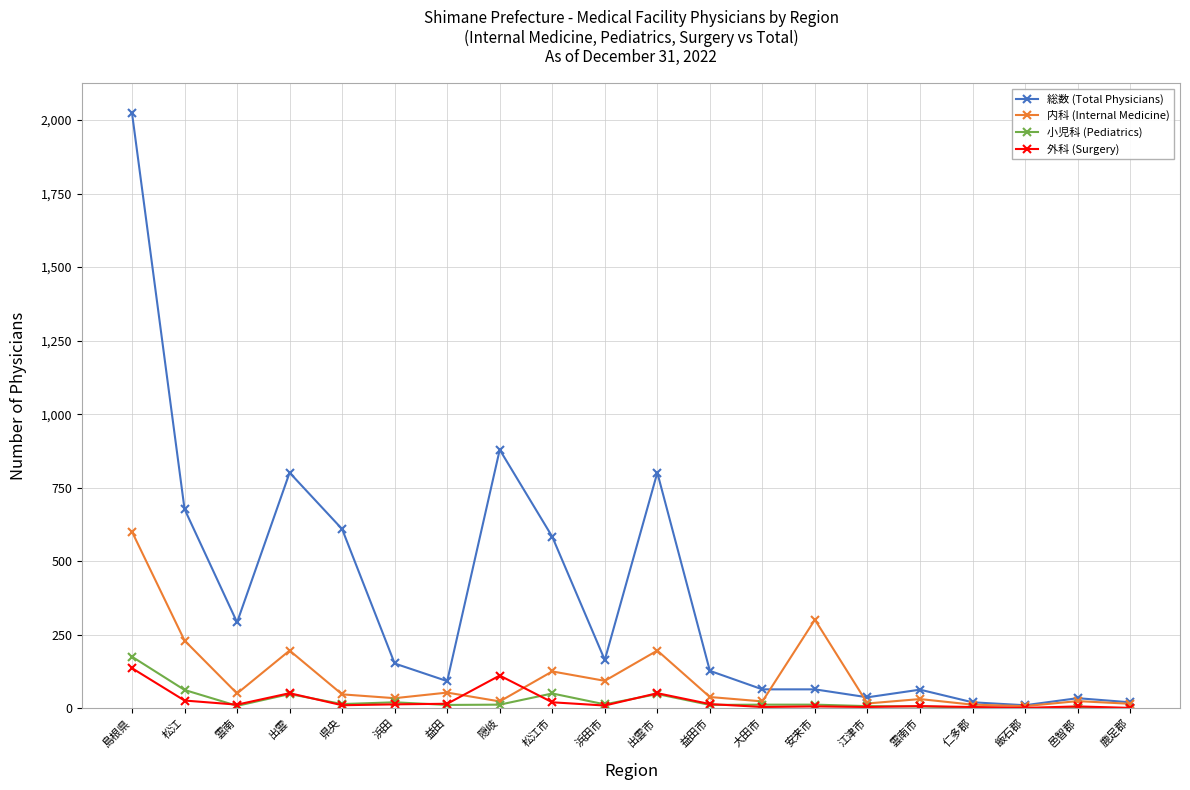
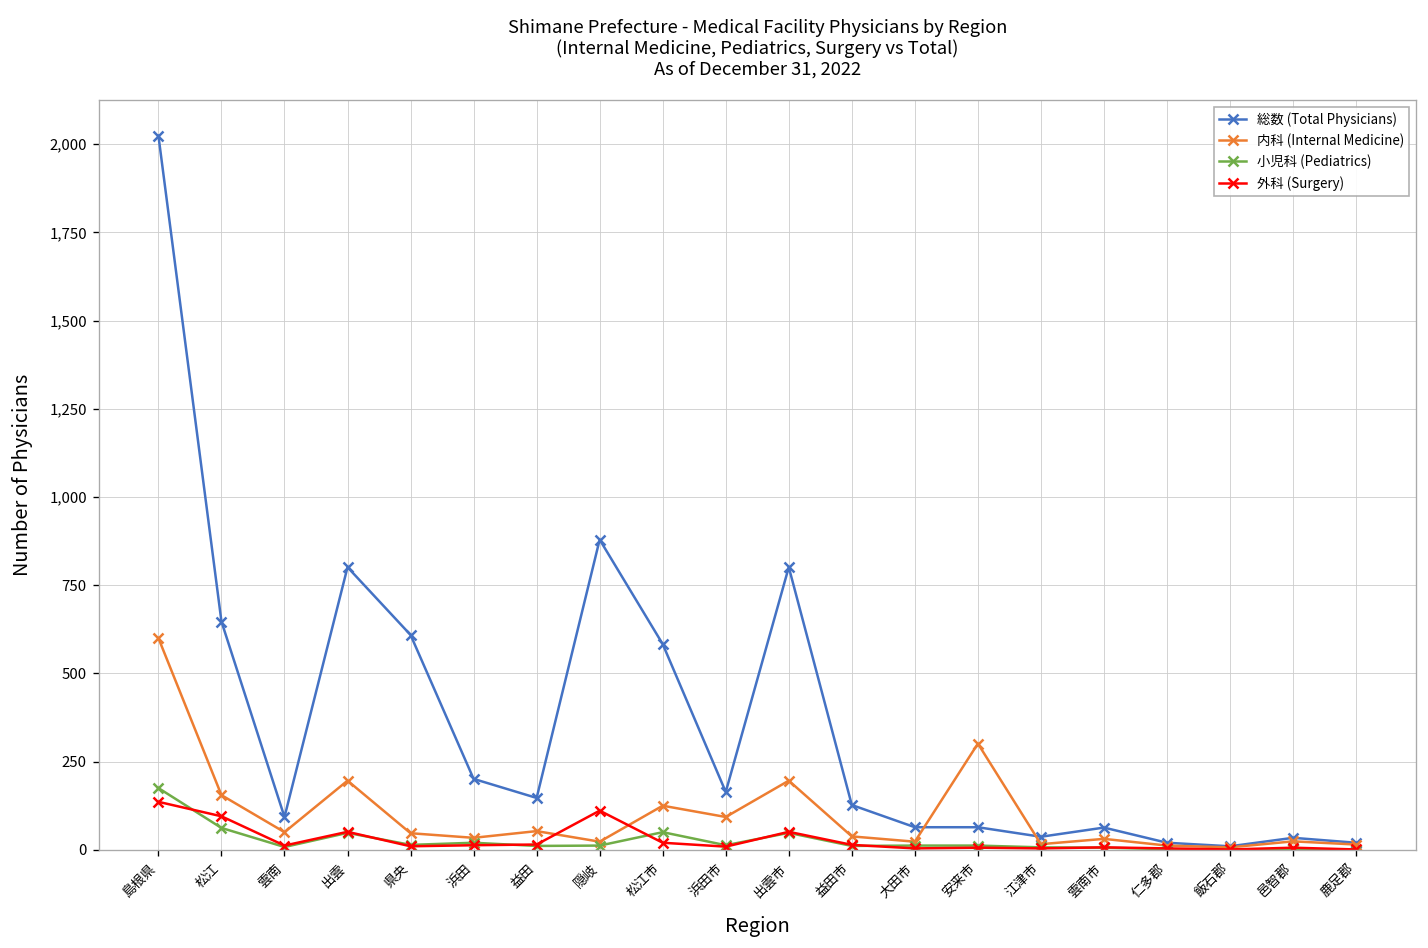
  {
    "総数 (Total Physicians)": {
      "島根県": "2,020",
-     "松江": "680",
-     "雲南": "290",
+     "松江": "650",
+     "雲南": "90",
      "出雲": "800",
      "県央": "610",
-     "浜田": "150",
-     "益田": "90",
+     "浜田": "200",
+     "益田": "150",
      "隠岐": "880",
      "松江市": "580",
      "浜田市": "160",
      "出雲市": "800",
      "益田市": "130",
      "大田市": "60",
      "安来市": "60",
      "江津市": "40",
      "雲南市": "60",
      "邑智郡": "30"
    },
    "内科 (Internal Medicine)": {
      "島根県": "600",
-     "松江": "230",
+     "松江": "160",
      "雲南": "50",
      "出雲": "200",
      "県央": "50",
      "浜田": "30",
      "益田": "50",
      "隠岐": "20",
      "松江市": "130",
      "浜田市": "90",
      "出雲市": "200",
      "益田市": "40",
      "大田市": "20",
      "安来市": "300",
      "江津市": "20",
      "雲南市": "30",
      "邑智郡": "20"
    },
    "小児科 (Pediatrics)": {
      "島根県": "180",
      "松江": "60",
      "隠岐": "10",
      "松江市": "50"
    },
    "外科 (Surgery)": {
      "島根県": "140",
-     "松江": "30",
+     "松江": "100",
      "隠岐": "110",
      "松江市": "20"
    }
  }
